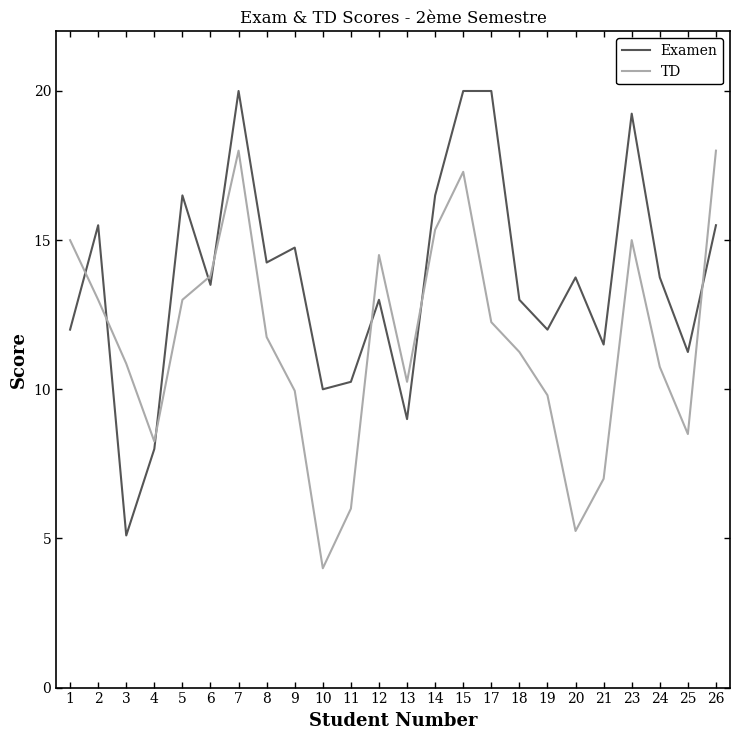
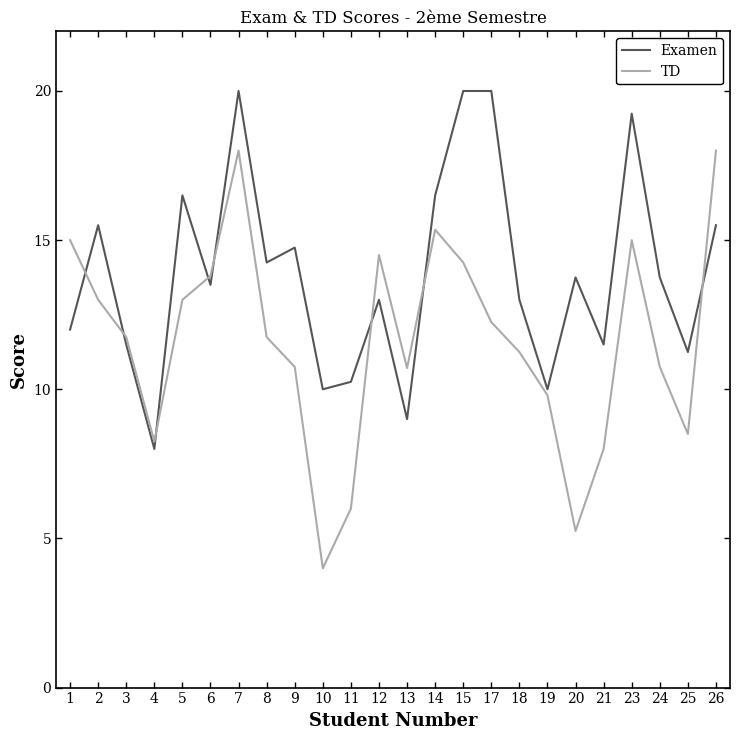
  {
    "Examen": {
      "1": 12.0,
      "2": 15.5,
-     "3": 5.1,
+     "3": 11.5,
      "4": 8.0,
      "5": 16.5,
      "6": 13.5,
      "7": 20.0,
      "8": 14.3,
      "9": 14.8,
      "10": 10.0,
      "11": 10.3,
      "12": 13.0,
      "13": 9.0,
      "14": 16.5,
      "15": 20.0,
      "17": 20.0,
      "18": 13.0,
-     "19": 12,
+     "19": 10,
      "20": 13.8,
      "21": 11.5,
      "23": 19.2,
      "24": 13.8,
      "25": 11.3,
      "26": 15.5
    },
    "TD": {
      "1": 15.0,
      "2": 13.0,
-     "3": 10.9,
+     "3": 11.8,
      "4": 8.3,
      "5": 13.0,
      "6": 13.8,
      "7": 18.0,
      "8": 11.8,
-     "9": 10.0,
+     "9": 10.8,
      "10": 4.0,
      "11": 6.0,
      "12": 14.5,
-     "13": 10.3,
+     "13": 10.7,
      "14": 15.4,
-     "15": 17.3,
+     "15": 14.3,
      "17": 12.3,
      "18": 11.3,
      "19": 9.8,
      "20": 5.3,
-     "21": 7,
+     "21": 8,
      "23": 15.0,
      "24": 10.8,
      "25": 8.5,
      "26": 18.0
    }
  }
